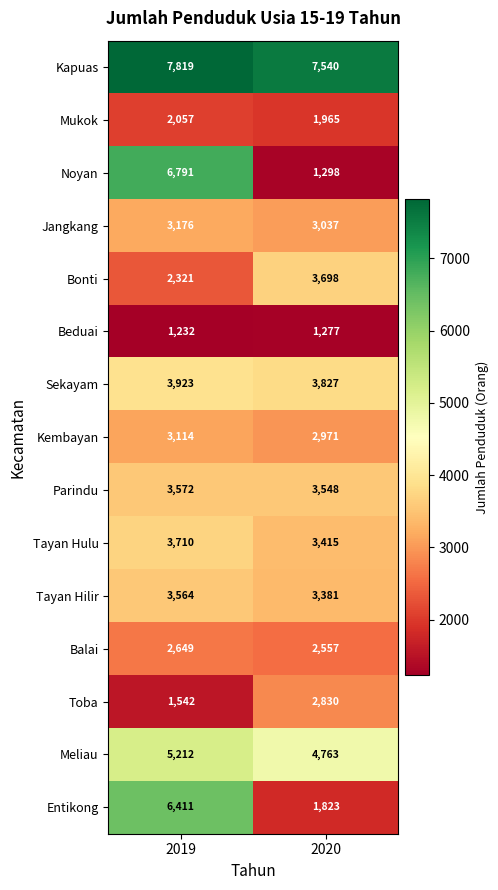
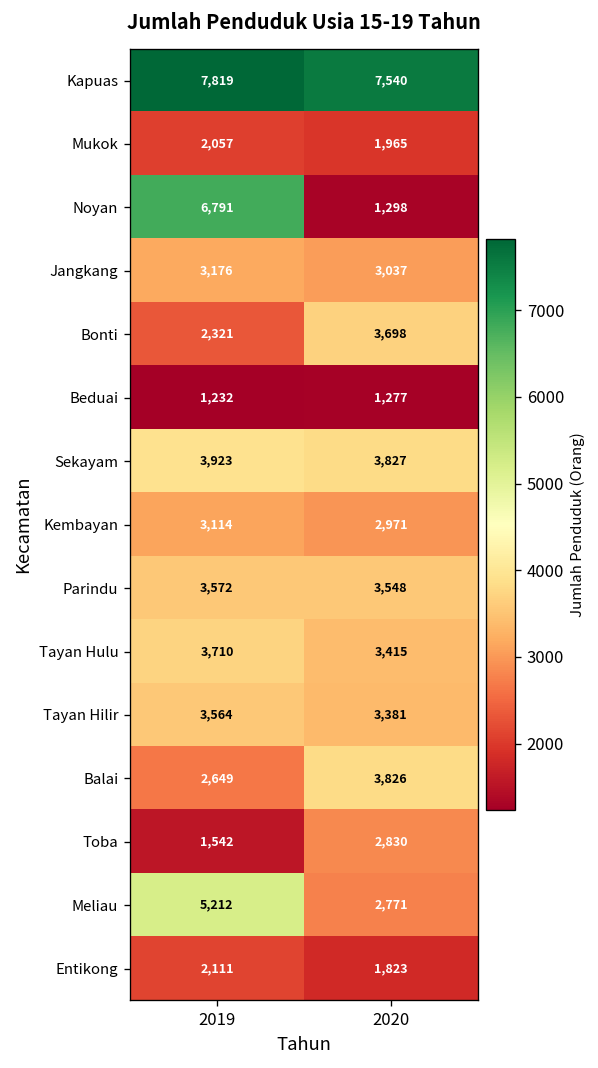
  {
    "Kapuas": {
      "2019": "7,819",
      "2020": "7,540"
    },
    "Mukok": {
      "2019": "2,057",
      "2020": "1,965"
    },
    "Noyan": {
      "2019": "6,791",
      "2020": "1,298"
    },
    "Jangkang": {
      "2019": "3,176",
      "2020": "3,037"
    },
    "Bonti": {
      "2019": "2,321",
      "2020": "3,698"
    },
    "Beduai": {
      "2019": "1,232",
      "2020": "1,277"
    },
    "Sekayam": {
      "2019": "3,923",
      "2020": "3,827"
    },
    "Kembayan": {
      "2019": "3,114",
      "2020": "2,971"
    },
    "Parindu": {
      "2019": "3,572",
      "2020": "3,548"
    },
    "Tayan Hulu": {
      "2019": "3,710",
      "2020": "3,415"
    },
    "Tayan Hilir": {
      "2019": "3,564",
      "2020": "3,381"
    },
    "Balai": {
      "2019": "2,649",
-     "2020": "2,557"
+     "2020": "3,826"
    },
    "Toba": {
      "2019": "1,542",
      "2020": "2,830"
    },
    "Meliau": {
      "2019": "5,212",
-     "2020": "4,763"
+     "2020": "2,771"
    },
    "Entikong": {
-     "2019": "6,411",
+     "2019": "2,111",
      "2020": "1,823"
    }
  }
